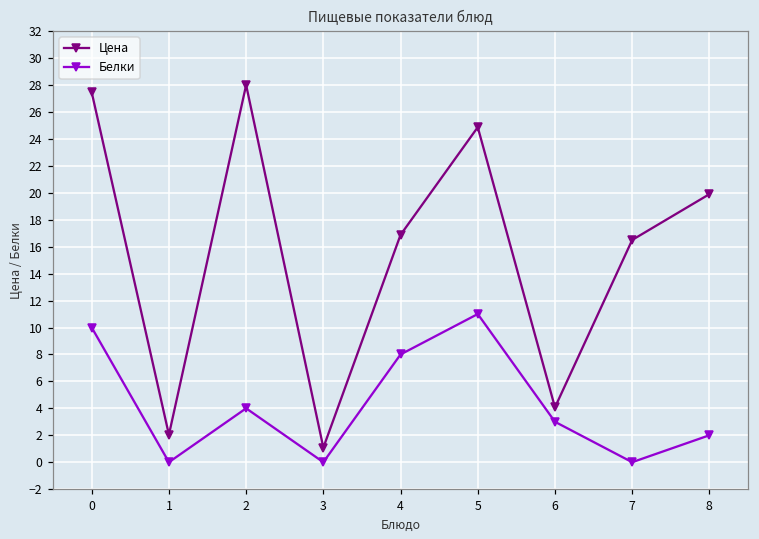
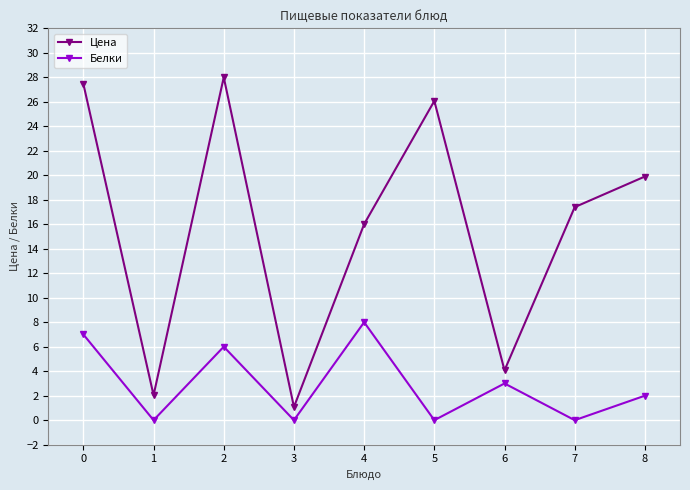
  {
    "Цена": {
      "0": 27.5,
      "1": 2.0,
      "2": 28.0,
      "3": 1.1,
-     "4": 16.9,
-     "5": 24.9,
+     "4": 16.0,
+     "5": 26.1,
      "6": 4.1,
-     "7": 16.5,
+     "7": 17.4,
      "8": 19.9
    },
    "Белки": {
-     "0": 10,
+     "0": 7,
      "1": 0,
-     "2": 4,
+     "2": 6,
      "3": 0,
      "4": 8,
-     "5": 11,
+     "5": 0,
      "6": 3,
      "7": 0,
      "8": 2
    }
  }
